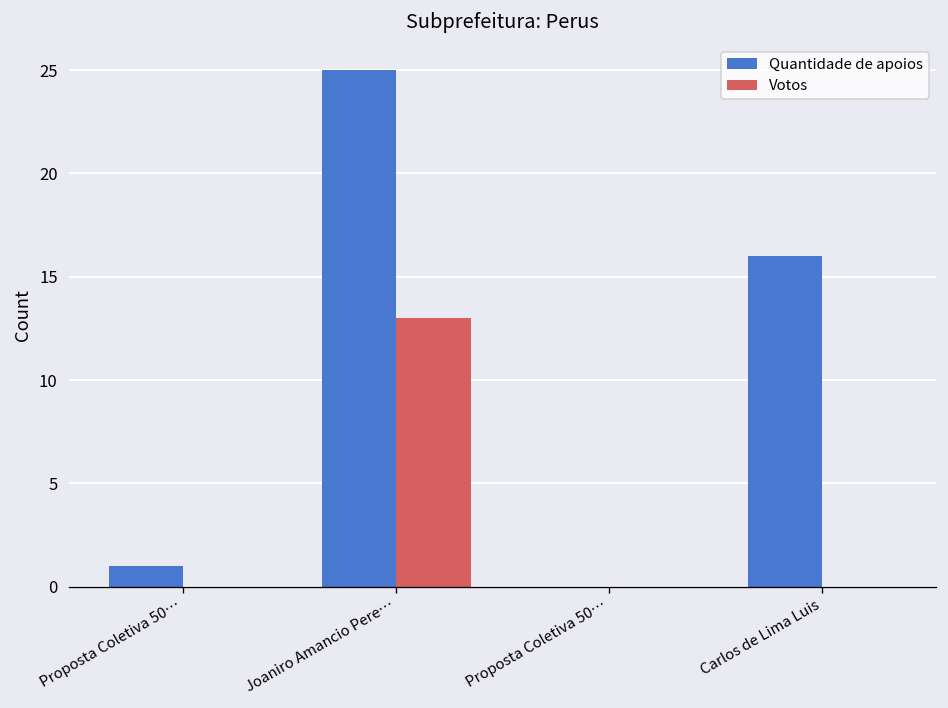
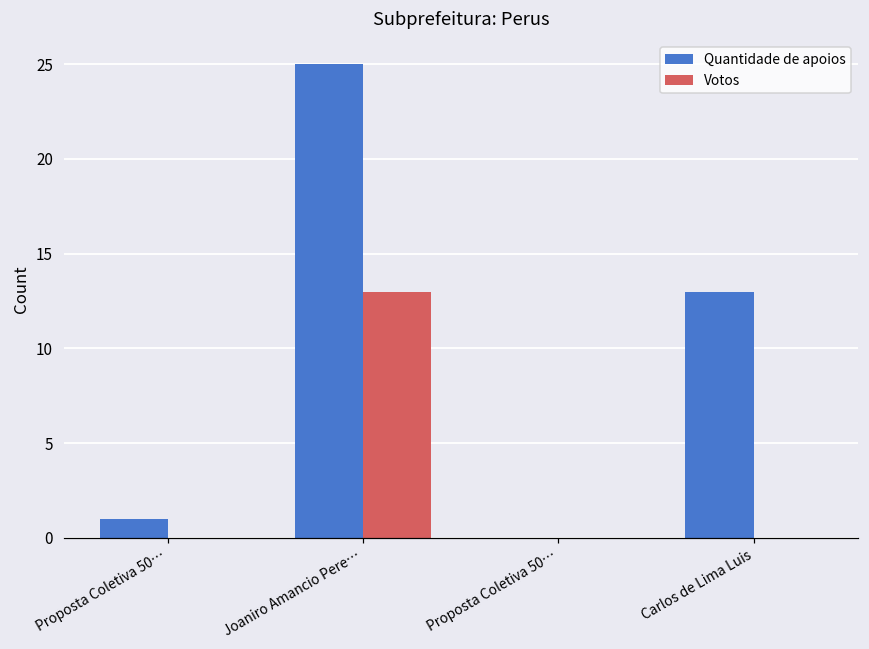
  {
    "Quantidade de apoios": {
      "Joaniro Amancio Pere…": 25,
-     "Carlos de Lima Luis": 16
+     "Carlos de Lima Luis": 13
    },
    "Votos": {
      "Joaniro Amancio Pere…": 13,
      "Carlos de Lima Luis": 0
    }
  }
